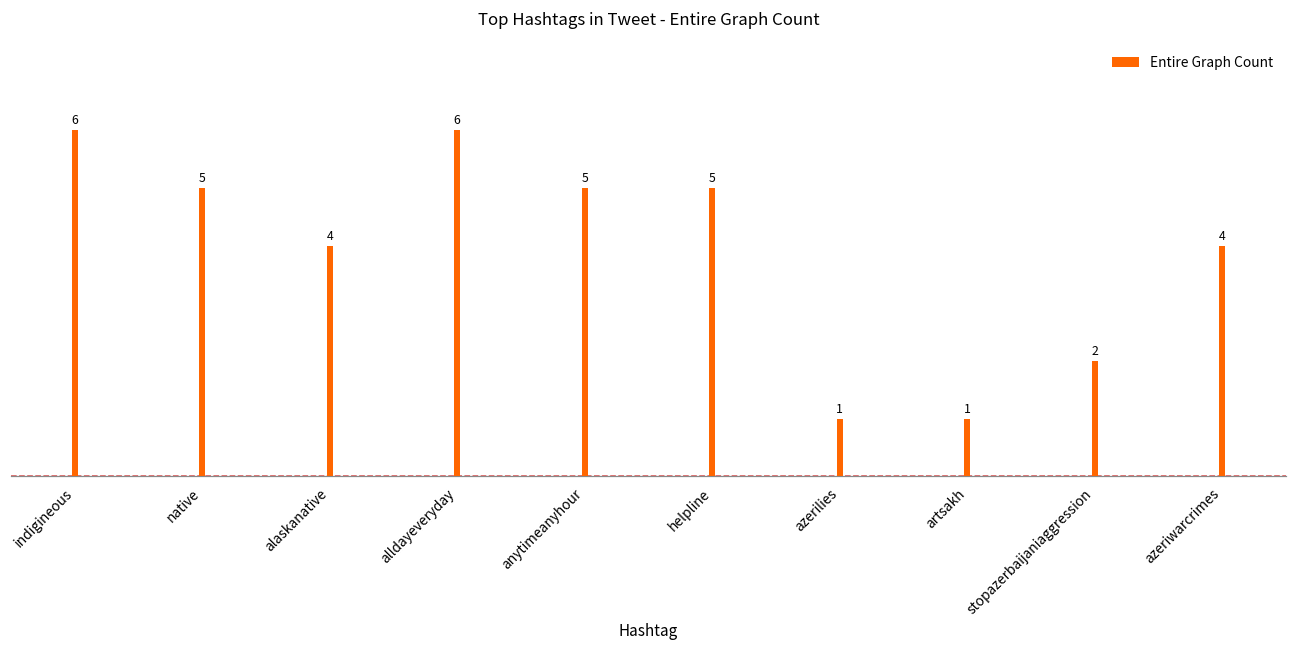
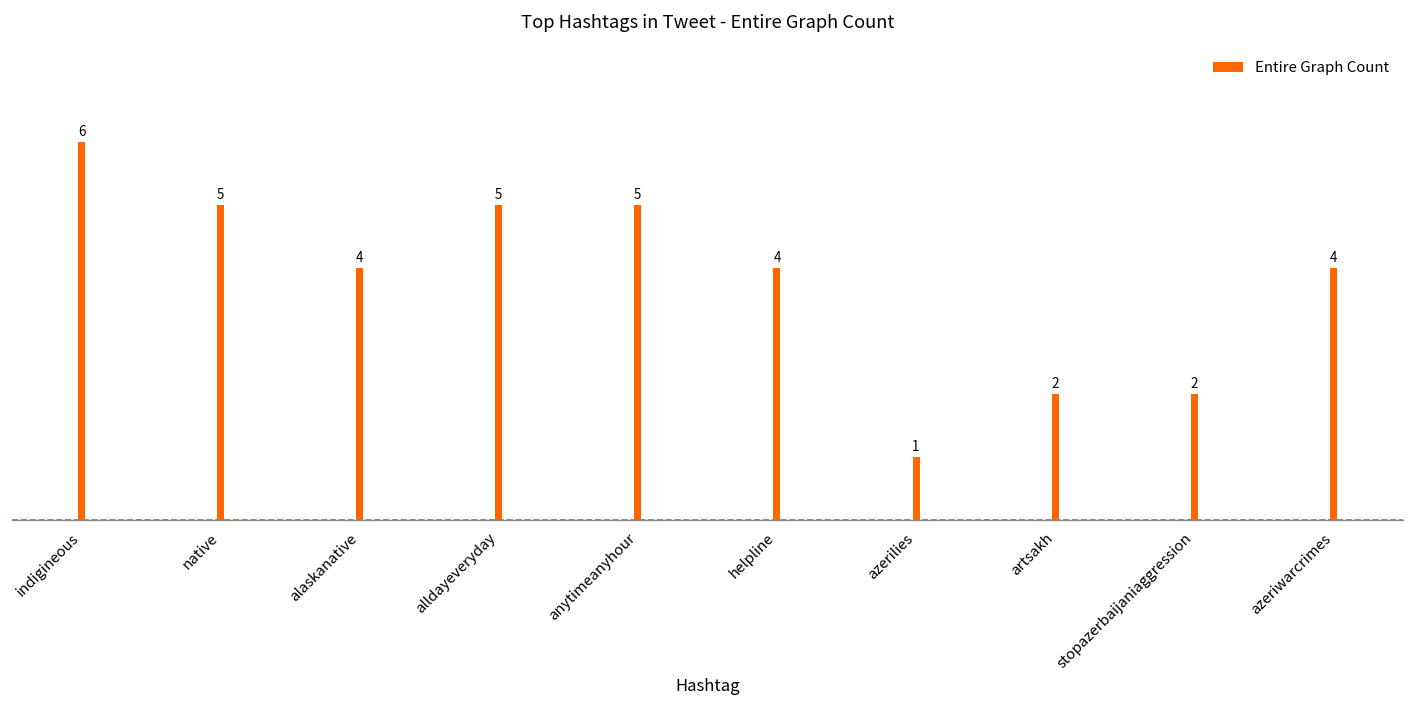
  {
    "indigineous": 6,
    "native": 5,
    "alaskanative": 4,
-   "alldayeveryday": 6,
+   "alldayeveryday": 5,
    "anytimeanyhour": 5,
-   "helpline": 5,
+   "helpline": 4,
    "azerilies": 1,
-   "artsakh": 1,
+   "artsakh": 2,
    "stopazerbaijaniaggression": 2,
    "azeriwarcrimes": 4
  }
